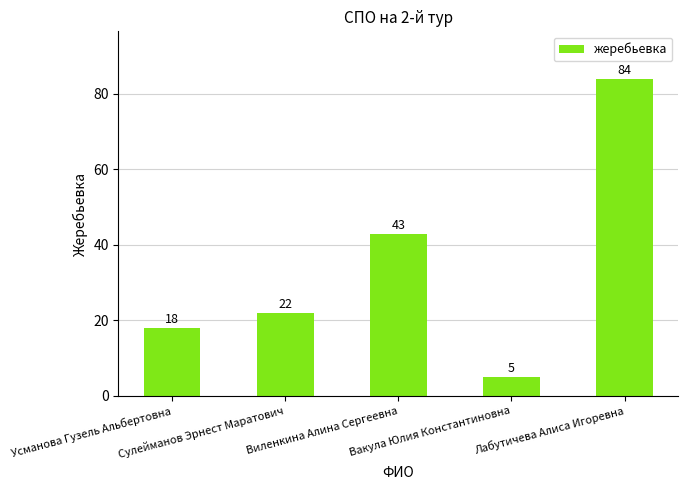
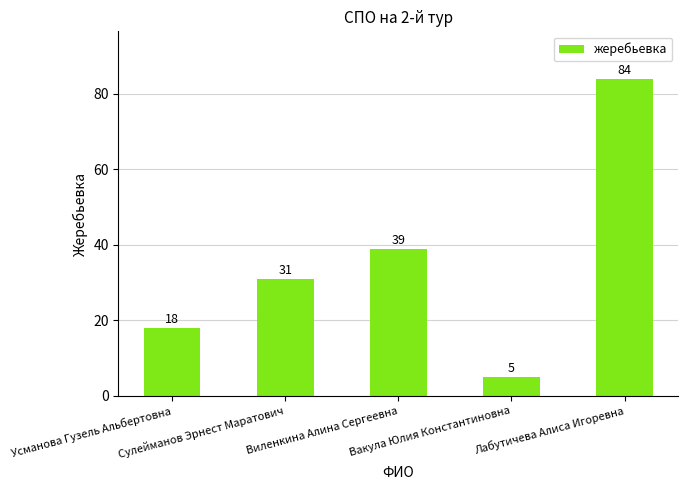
  {
    "Усманова Гузель Альбертовна": 18,
-   "Сулейманов Эрнест Маратович": 22,
-   "Виленкина Алина Сергеевна": 43,
+   "Сулейманов Эрнест Маратович": 31,
+   "Виленкина Алина Сергеевна": 39,
    "Вакула Юлия Константиновна": 5,
    "Лабутичева Алиса Игоревна": 84
  }
